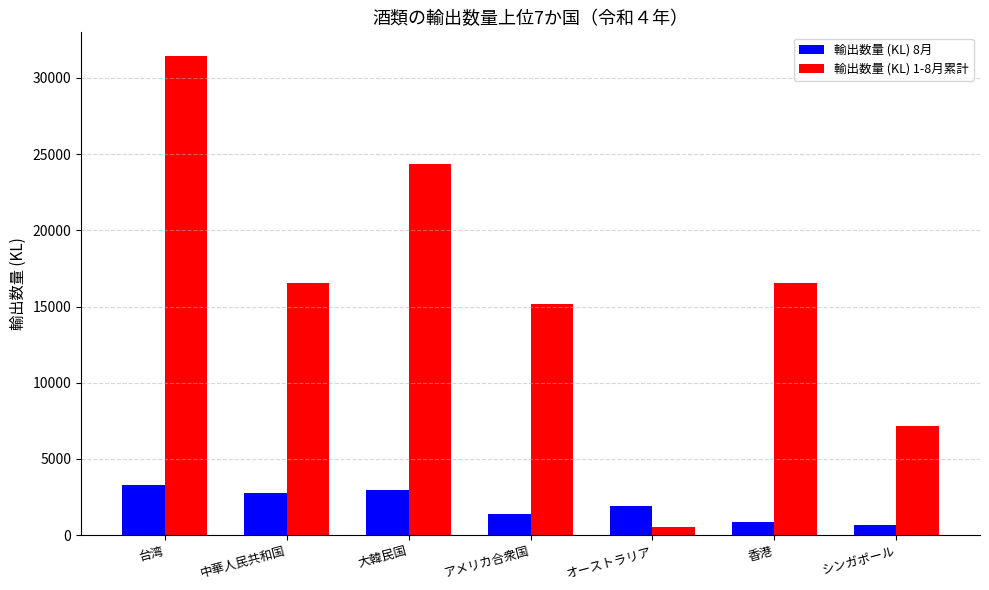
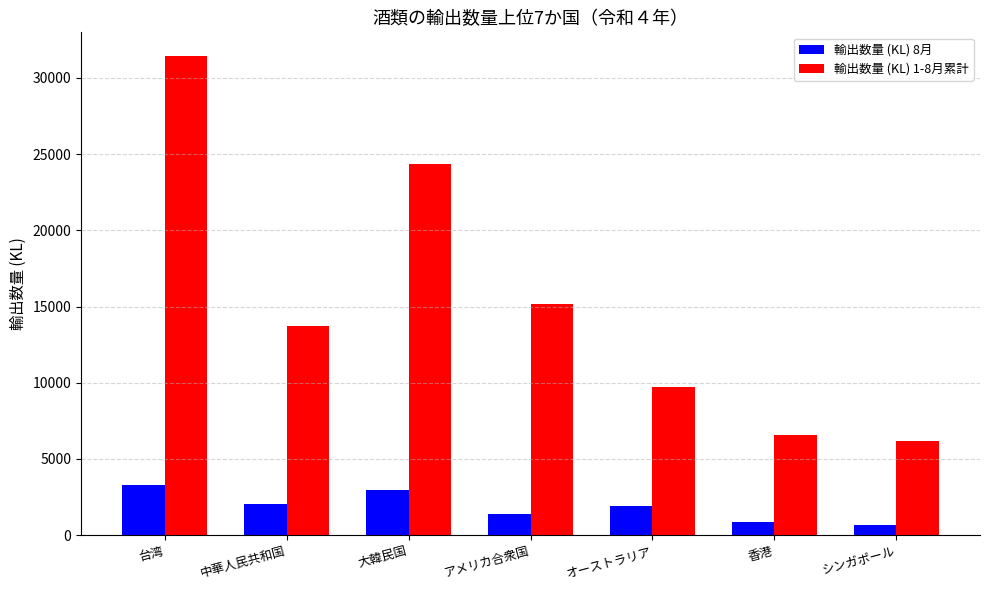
  {
    "輸出数量 (KL) 8月": {
      "台湾": 3300,
-     "中華人民共和国": 2700,
+     "中華人民共和国": 2000,
      "大韓民国": 3000,
      "アメリカ合衆国": 1400,
      "オーストラリア": 1900,
      "香港": 800,
      "シンガポール": 700
    },
    "輸出数量 (KL) 1-8月累計": {
      "台湾": 31400,
-     "中華人民共和国": 16500,
+     "中華人民共和国": 13700,
      "大韓民国": 24400,
      "アメリカ合衆国": 15200,
-     "オーストラリア": 500,
-     "香港": 16500,
-     "シンガポール": 7100
+     "オーストラリア": 9700,
+     "香港": 6600,
+     "シンガポール": 6200
    }
  }
